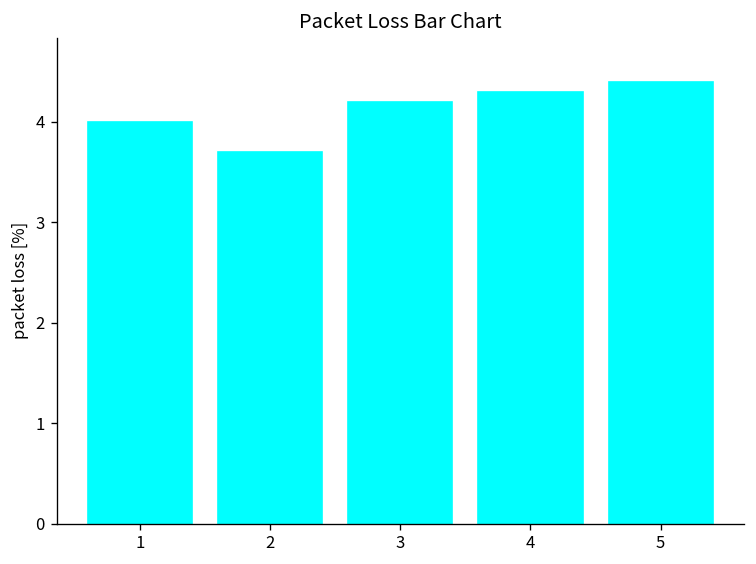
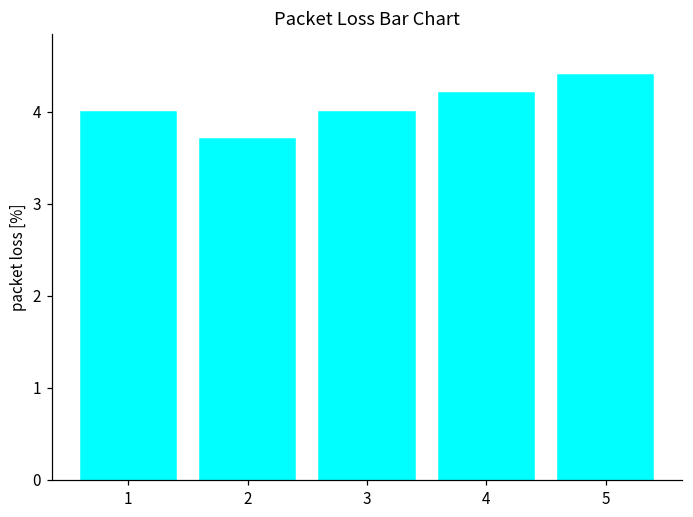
  {
    "1": 4.0,
    "2": 3.7,
-   "3": 4.2,
-   "4": 4.3,
+   "3": 4.0,
+   "4": 4.2,
    "5": 4.4
  }
